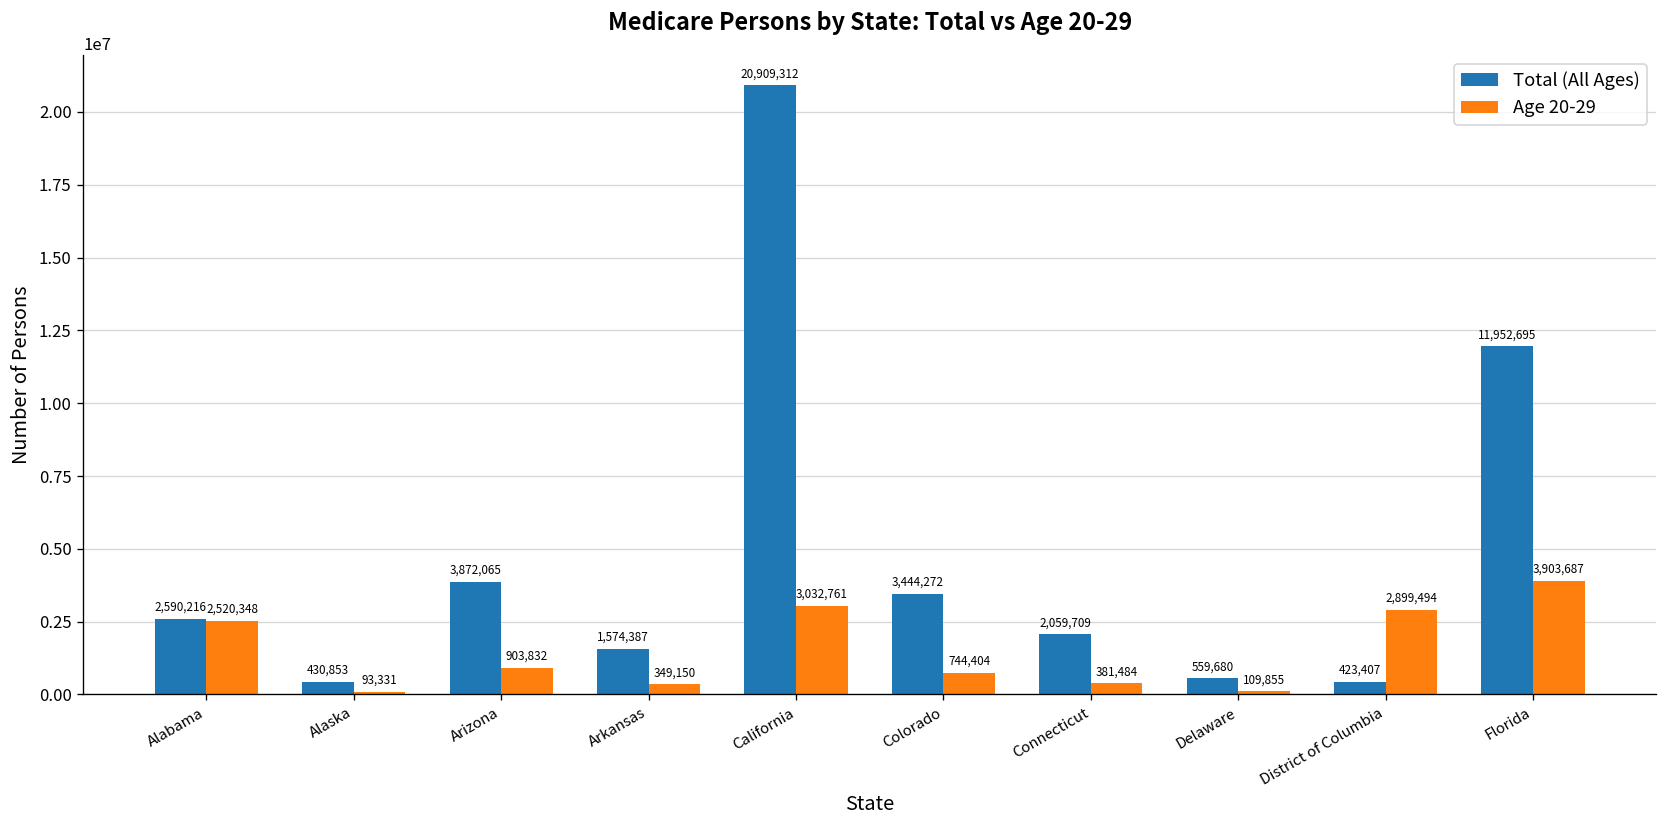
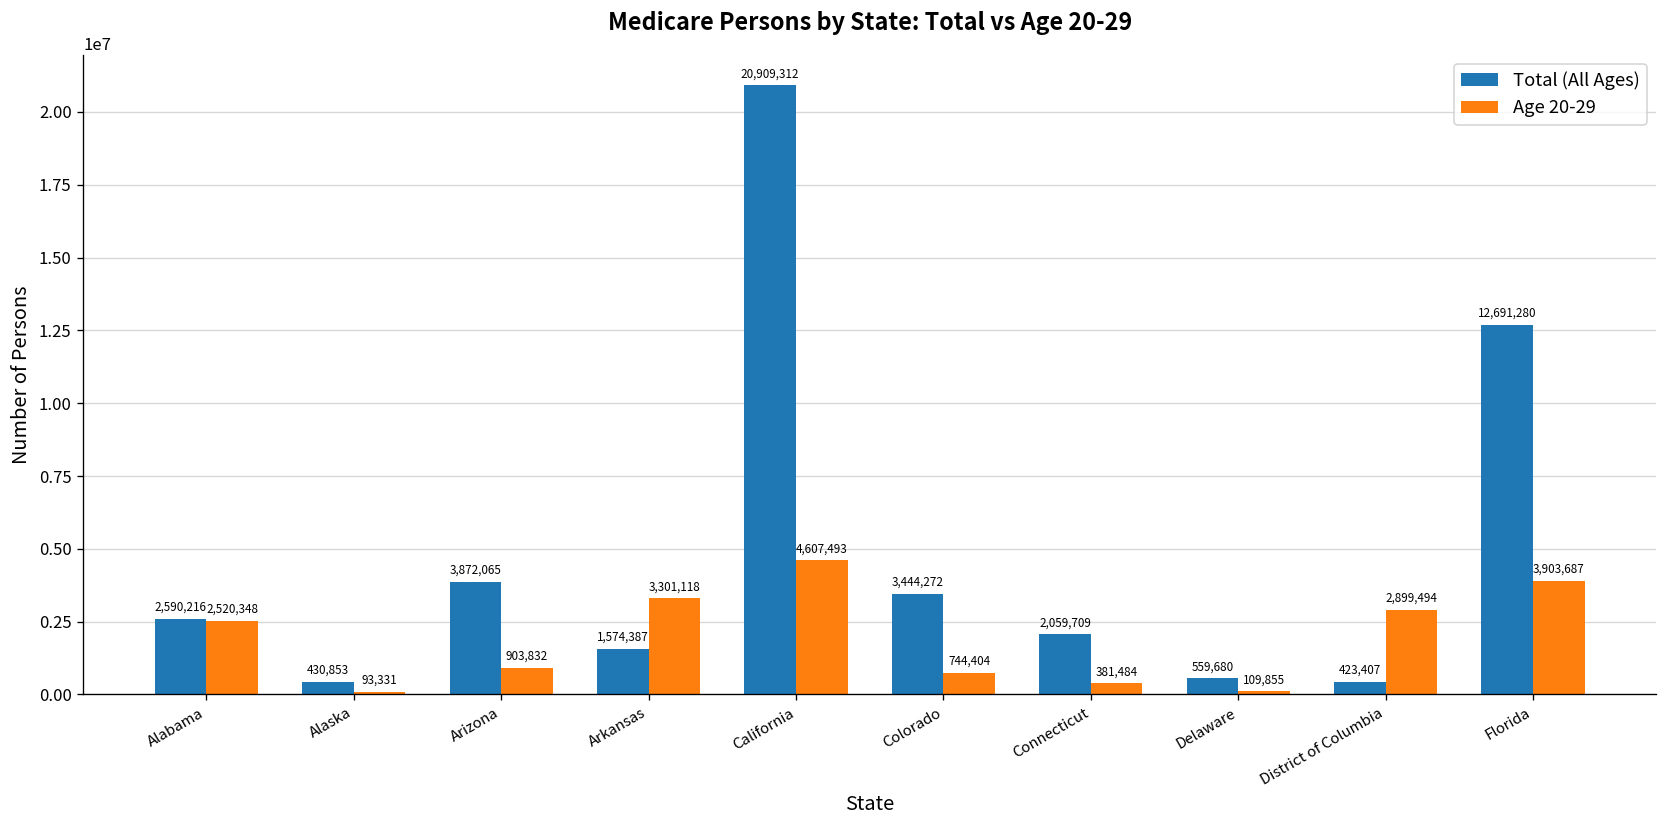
  {
    "Total (All Ages)": {
      "Alabama": "2,590,216",
      "Alaska": "430,853",
      "Arizona": "3,872,065",
      "Arkansas": "1,574,387",
      "California": "20,909,312",
      "Colorado": "3,444,272",
      "Connecticut": "2,059,709",
      "Delaware": "559,680",
      "District of Columbia": "423,407",
-     "Florida": "11,952,695"
+     "Florida": "12,691,280"
    },
    "Age 20-29": {
      "Alabama": "2,520,348",
      "Alaska": "93,331",
      "Arizona": "903,832",
-     "Arkansas": "349,150",
-     "California": "3,032,761",
+     "Arkansas": "3,301,118",
+     "California": "4,607,493",
      "Colorado": "744,404",
      "Connecticut": "381,484",
      "Delaware": "109,855",
      "District of Columbia": "2,899,494",
      "Florida": "3,903,687"
    }
  }
